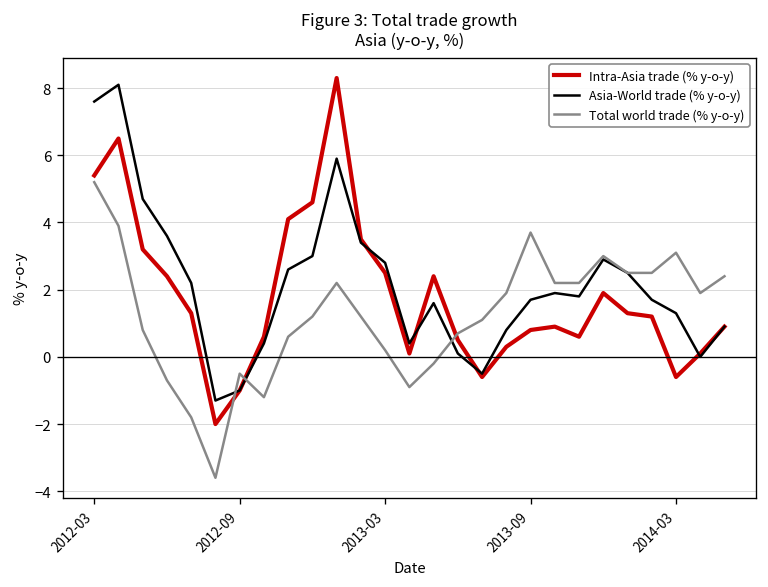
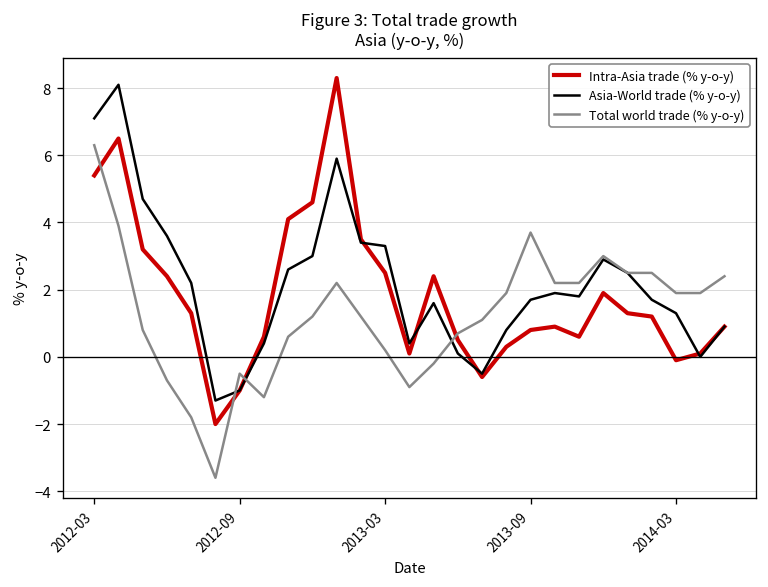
  {
    "Intra-Asia trade (% y-o-y)": {
      "2012-03": 5.4,
      "2013-03": 2.5,
      "2013-09": 0.8,
-     "2014-03": -0.6
+     "2014-03": -0.1
    },
    "Asia-World trade (% y-o-y)": {
-     "2012-03": 7.6,
-     "2013-03": 2.8,
+     "2012-03": 7.1,
+     "2013-03": 3.3,
      "2013-09": 1.7,
      "2014-03": 1.3
    },
    "Total world trade (% y-o-y)": {
-     "2012-03": 5.2,
+     "2012-03": 6.3,
      "2012-09": -0.5,
      "2013-03": 0.2,
      "2013-09": 3.7,
-     "2014-03": 3.1
+     "2014-03": 1.9
    }
  }
